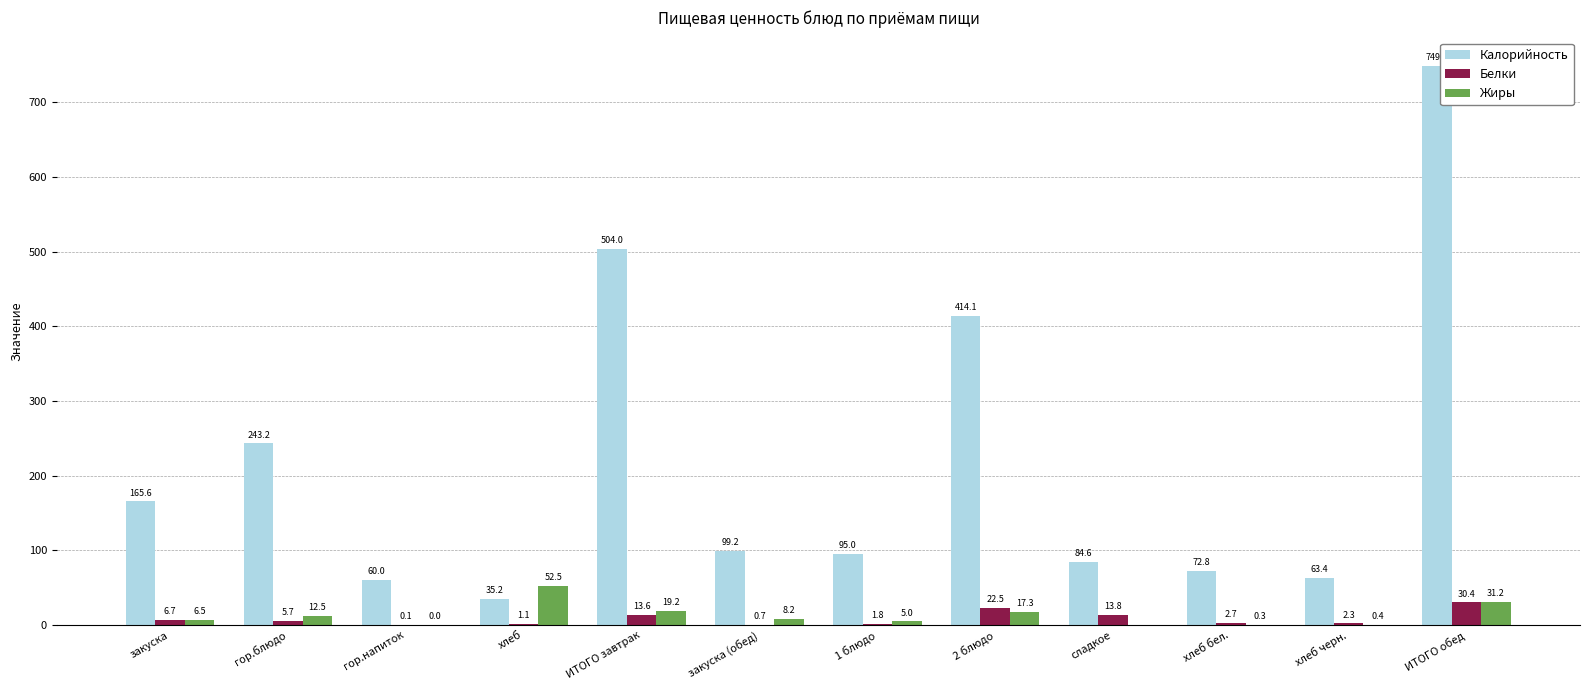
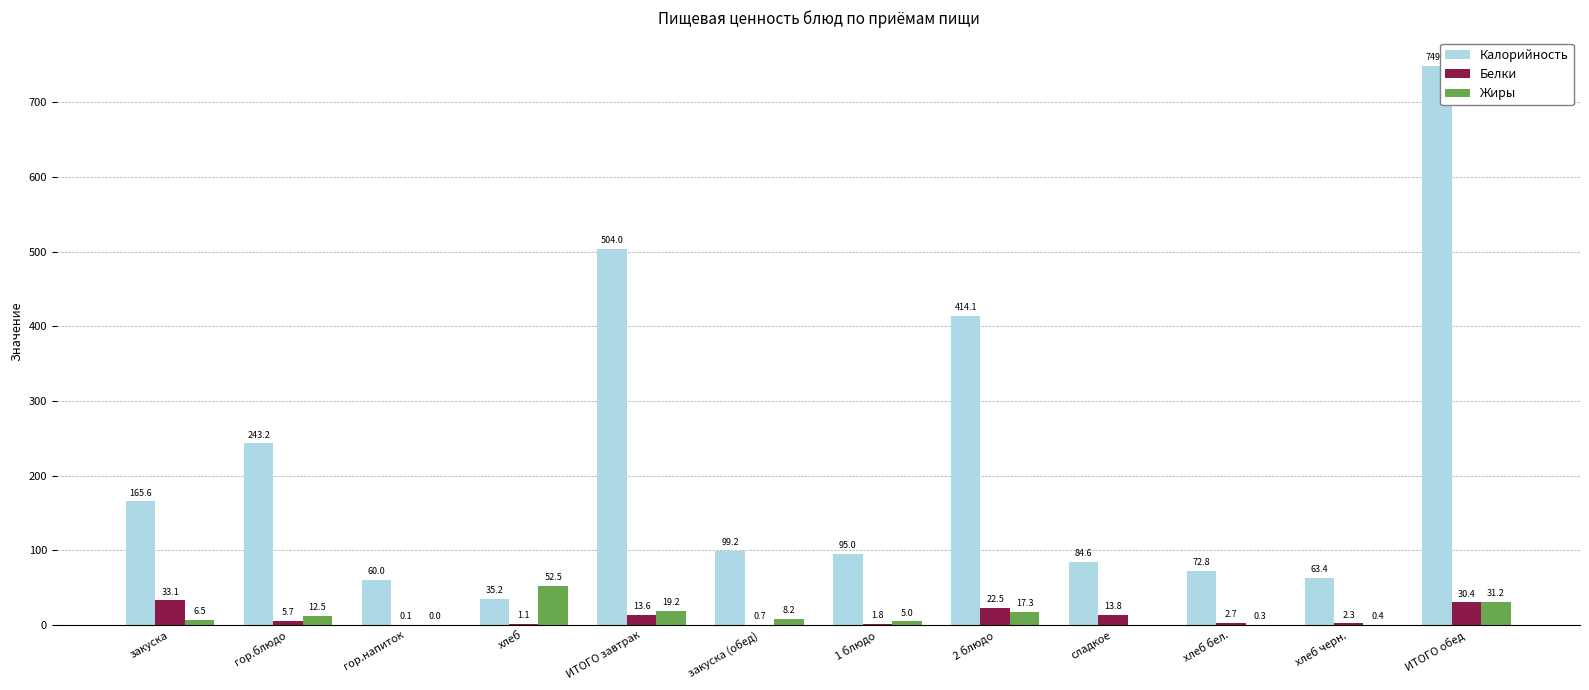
  {
    "Калорийность": {
      "закуска": 165.6,
      "гор.блюдо": 243.2,
      "гор.напиток": 60.0,
      "хлеб": 35.2,
      "ИТОГО завтрак": 504.0,
      "закуска (обед)": 99.2,
      "1 блюдо": 95.0,
      "2 блюдо": 414.1,
      "сладкое": 84.6,
      "хлеб бел.": 72.8,
      "хлеб черн.": 63.4
    },
    "Белки": {
-     "закуска": 6.7,
+     "закуска": 33.1,
      "гор.блюдо": 5.7,
      "гор.напиток": 0.1,
      "хлеб": 1.1,
      "ИТОГО завтрак": 13.6,
      "закуска (обед)": 0.7,
      "1 блюдо": 1.8,
      "2 блюдо": 22.5,
      "сладкое": 13.8,
      "хлеб бел.": 2.7,
      "хлеб черн.": 2.3,
      "ИТОГО обед": 30.4
    },
    "Жиры": {
      "закуска": 6.5,
      "гор.блюдо": 12.5,
      "гор.напиток": 0.0,
      "хлеб": 52.5,
      "ИТОГО завтрак": 19.2,
      "закуска (обед)": 8.2,
      "1 блюдо": 5.0,
      "2 блюдо": 17.3,
      "хлеб бел.": 0.3,
      "хлеб черн.": 0.4,
      "ИТОГО обед": 31.2
    }
  }
